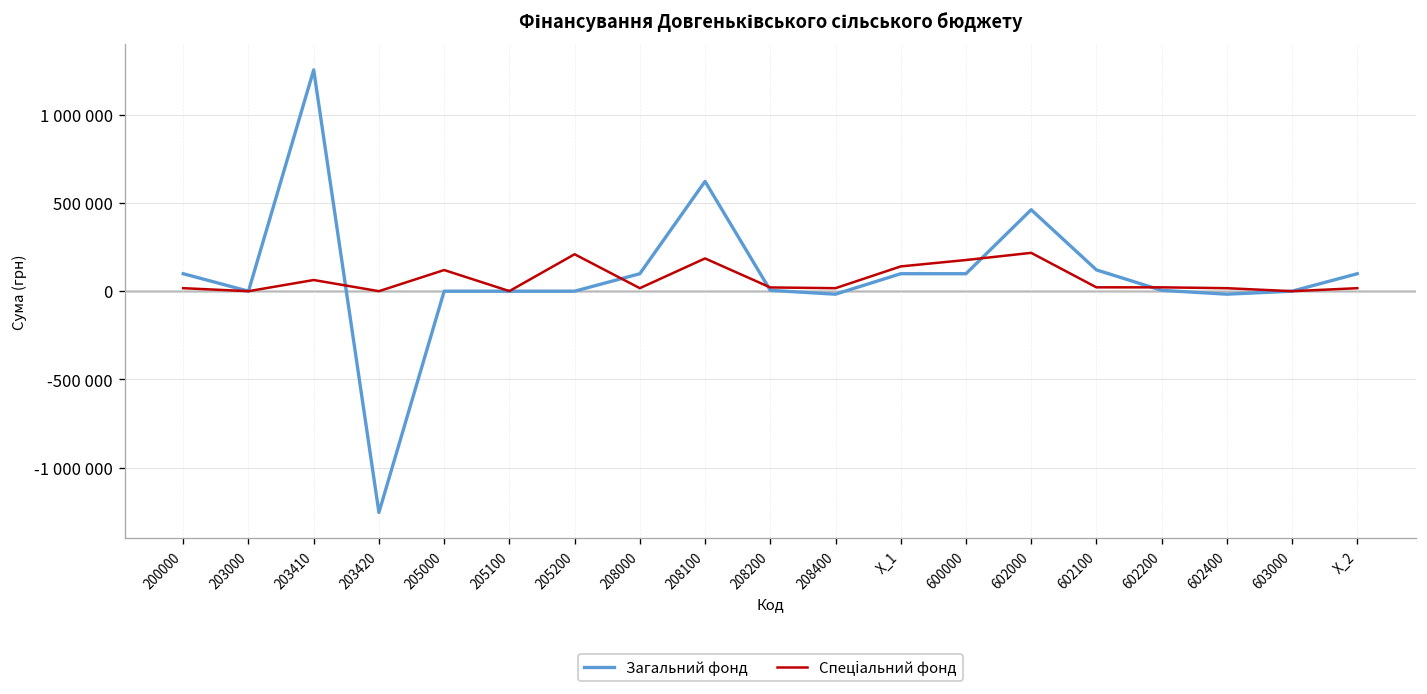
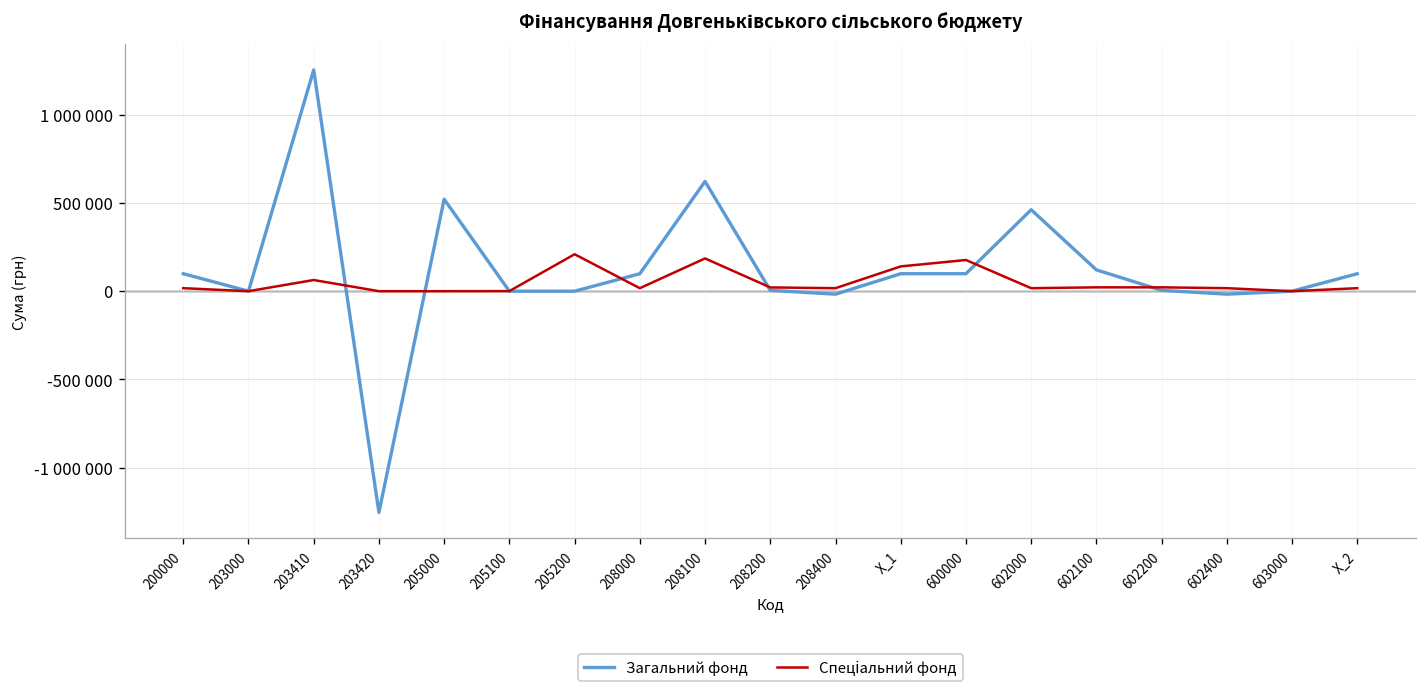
  {
    "Загальний фонд": {
      "200000": 100000,
      "203410": 1250000,
      "203420": -1250000,
-     "205000": 0,
+     "205000": 520000,
      "205200": 0,
      "208000": 100000,
      "208100": 620000,
      "208400": -20000,
      "X_1": 100000,
      "600000": 100000,
      "602000": 460000,
      "602100": 120000,
      "602400": -20000,
      "X_2": 100000
    },
    "Спеціальний фонд": {
      "200000": 20000,
      "203410": 60000,
      "203420": 0,
-     "205000": 120000,
+     "205000": 0,
      "205200": 210000,
      "208000": 20000,
      "208100": 190000,
      "208400": 20000,
      "X_1": 140000,
      "600000": 180000,
-     "602000": 220000,
+     "602000": 20000,
      "602100": 20000,
      "602400": 20000,
      "X_2": 20000
    }
  }
